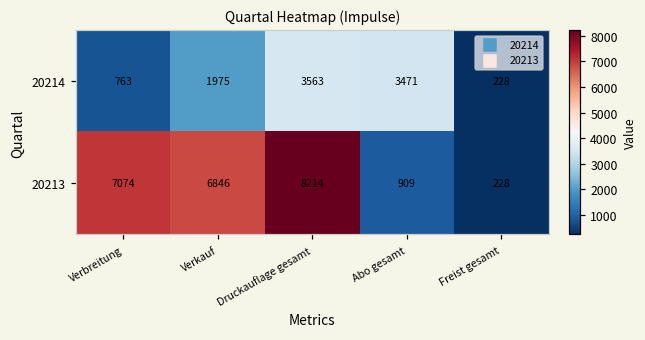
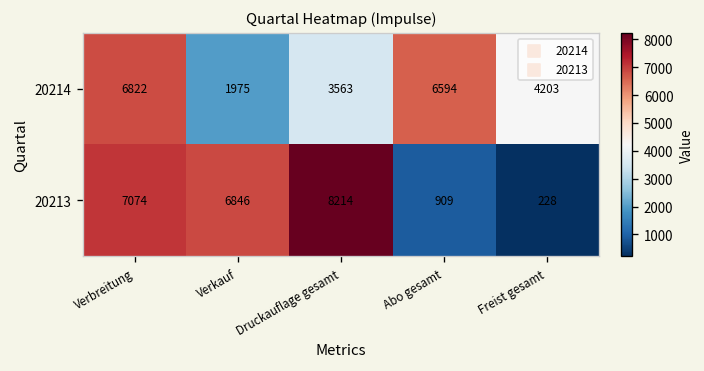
  {
    "20214": {
-     "Verbreitung": 763,
+     "Verbreitung": 6822,
      "Verkauf": 1975,
      "Druckauflage gesamt": 3563,
-     "Abo gesamt": 3471,
-     "Freist gesamt": 228
+     "Abo gesamt": 6594,
+     "Freist gesamt": 4203
    },
    "20213": {
      "Verbreitung": 7074,
      "Verkauf": 6846,
      "Druckauflage gesamt": 8214,
      "Abo gesamt": 909,
      "Freist gesamt": 228
    }
  }
